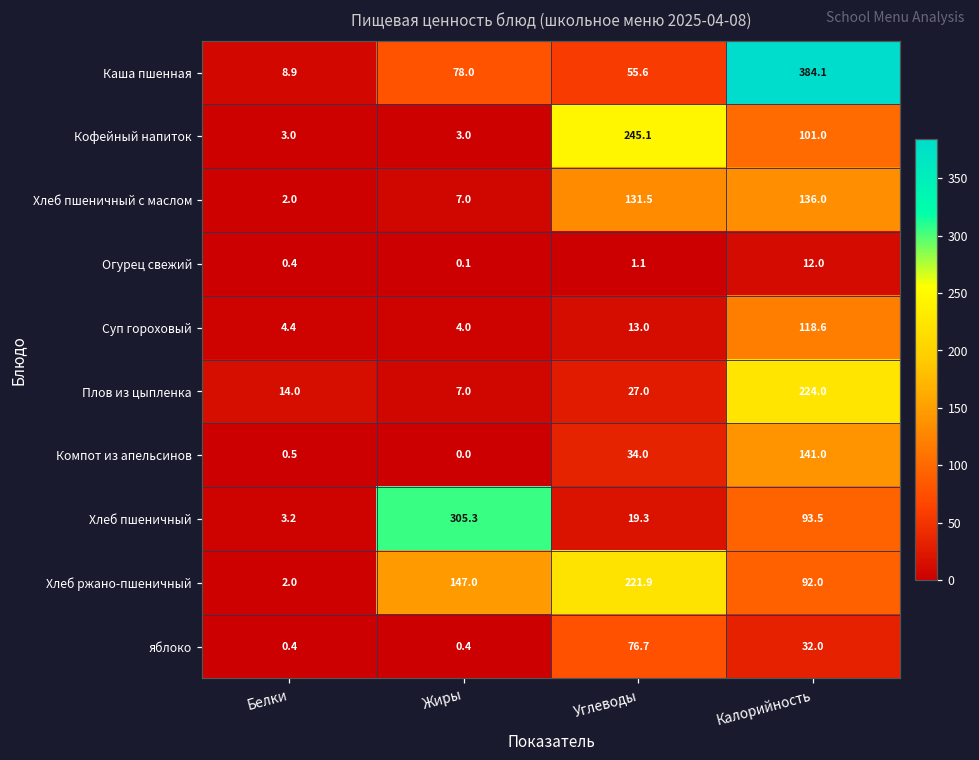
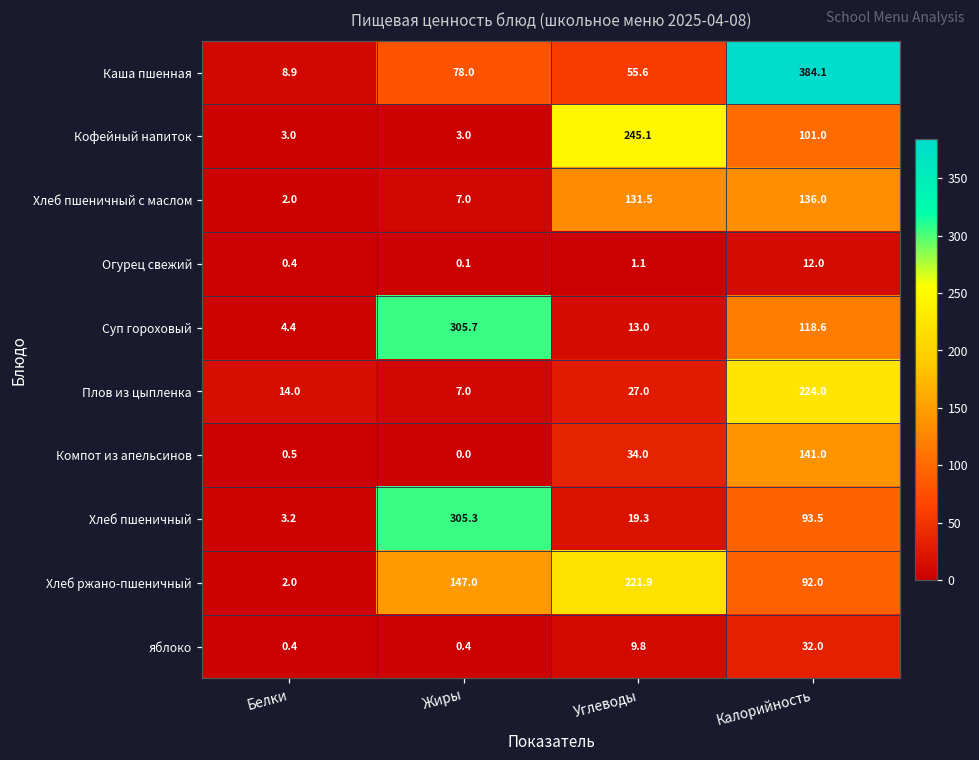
  {
    "Каша пшенная": {
      "Белки": 8.9,
      "Жиры": 78.0,
      "Углеводы": 55.6,
      "Калорийность": 384.1
    },
    "Кофейный напиток": {
      "Белки": 3.0,
      "Жиры": 3.0,
      "Углеводы": 245.1,
      "Калорийность": 101.0
    },
    "Хлеб пшеничный с маслом": {
      "Белки": 2.0,
      "Жиры": 7.0,
      "Углеводы": 131.5,
      "Калорийность": 136.0
    },
    "Огурец свежий": {
      "Белки": 0.4,
      "Жиры": 0.1,
      "Углеводы": 1.1,
      "Калорийность": 12.0
    },
    "Суп гороховый": {
      "Белки": 4.4,
-     "Жиры": 4.0,
+     "Жиры": 305.7,
      "Углеводы": 13.0,
      "Калорийность": 118.6
    },
    "Плов из цыпленка": {
      "Белки": 14.0,
      "Жиры": 7.0,
      "Углеводы": 27.0,
      "Калорийность": 224.0
    },
    "Компот из апельсинов": {
      "Белки": 0.5,
      "Жиры": 0.0,
      "Углеводы": 34.0,
      "Калорийность": 141.0
    },
    "Хлеб пшеничный": {
      "Белки": 3.2,
      "Жиры": 305.3,
      "Углеводы": 19.3,
      "Калорийность": 93.5
    },
    "Хлеб ржано-пшеничный": {
      "Белки": 2.0,
      "Жиры": 147.0,
      "Углеводы": 221.9,
      "Калорийность": 92.0
    },
    "яблоко": {
      "Белки": 0.4,
      "Жиры": 0.4,
-     "Углеводы": 76.7,
+     "Углеводы": 9.8,
      "Калорийность": 32.0
    }
  }
